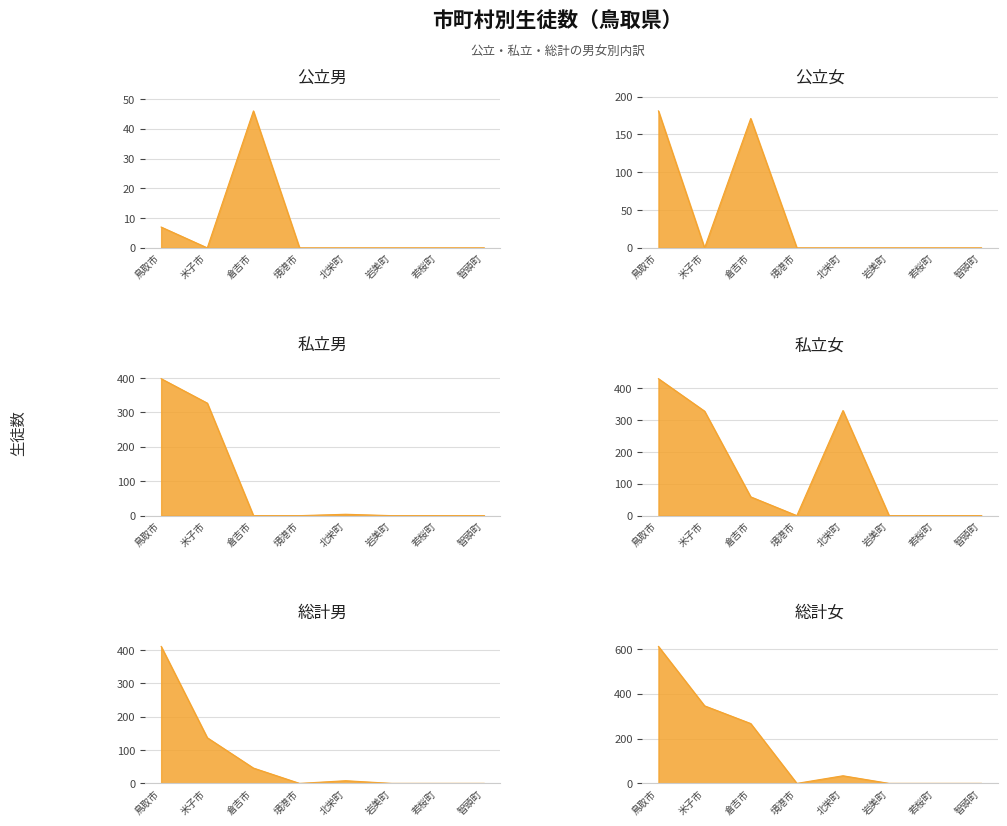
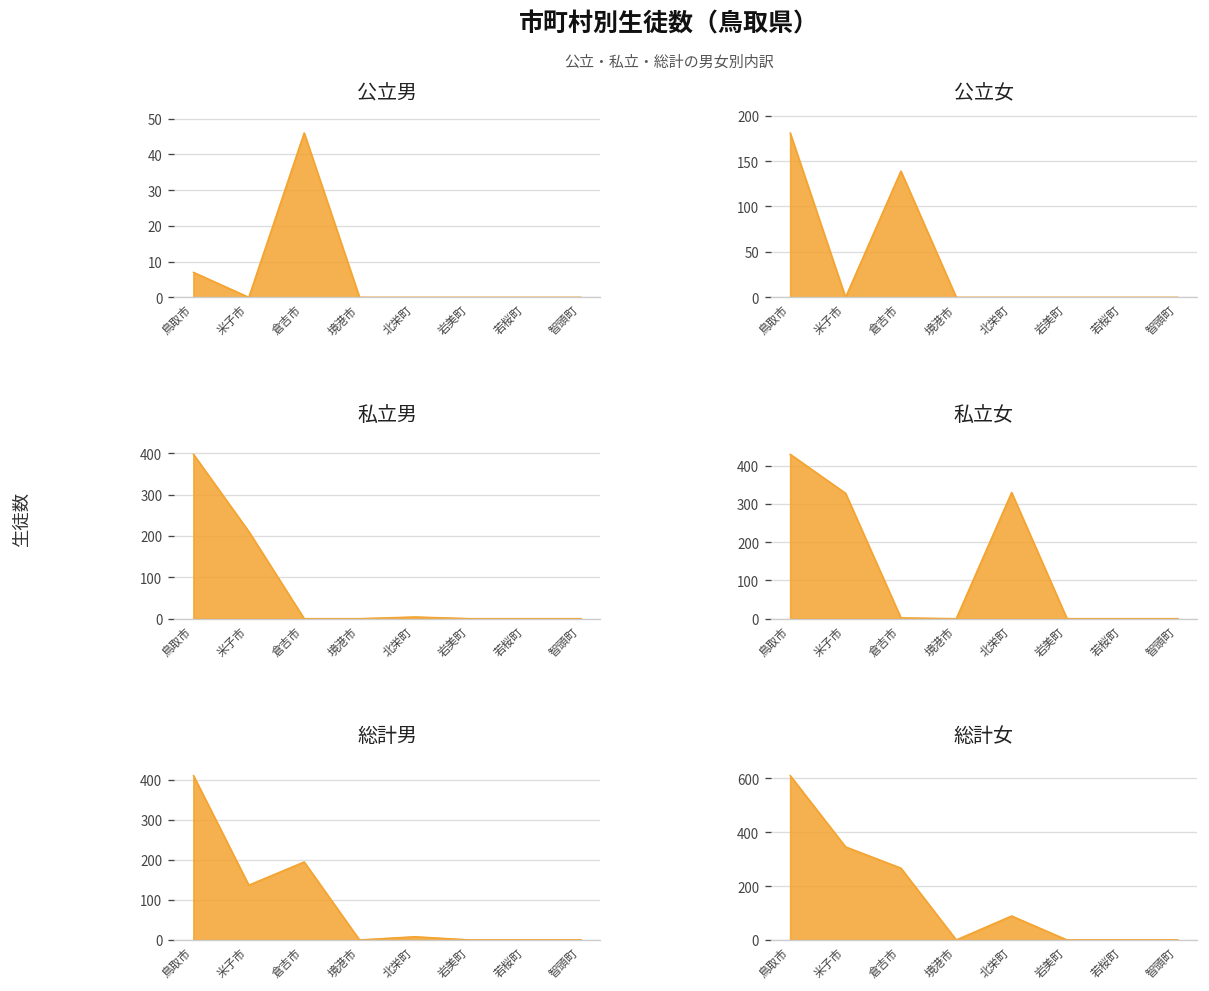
  {
    "公立男": {
      "鳥取市": 7,
      "米子市": 0,
      "倉吉市": 46,
      "境港市": 0,
      "北栄町": 0,
      "岩美町": 0,
      "若桜町": 0,
      "智頭町": 0
    },
    "公立女": {
      "鳥取市": 180,
      "米子市": 0,
-     "倉吉市": 170,
+     "倉吉市": 140,
      "境港市": 0,
      "北栄町": 0,
      "岩美町": 0,
      "若桜町": 0,
      "智頭町": 0
    },
    "私立男": {
      "鳥取市": 400,
-     "米子市": 330,
+     "米子市": 210,
      "倉吉市": 0,
      "境港市": 0,
      "北栄町": 0,
      "岩美町": 0,
      "若桜町": 0,
      "智頭町": 0
    },
    "私立女": {
      "鳥取市": 430,
      "米子市": 330,
-     "倉吉市": 60,
+     "倉吉市": 0,
      "境港市": 0,
      "北栄町": 330,
      "岩美町": 0,
      "若桜町": 0,
      "智頭町": 0
    },
    "総計男": {
      "鳥取市": 410,
      "米子市": 140,
-     "倉吉市": 50,
+     "倉吉市": 200,
      "境港市": 0,
      "北栄町": 10,
      "岩美町": 0,
      "若桜町": 0,
      "智頭町": 0
    },
    "総計女": {
      "鳥取市": 610,
      "米子市": 350,
      "倉吉市": 270,
      "境港市": 0,
-     "北栄町": 30,
+     "北栄町": 90,
      "岩美町": 0,
      "若桜町": 0,
      "智頭町": 0
    }
  }
